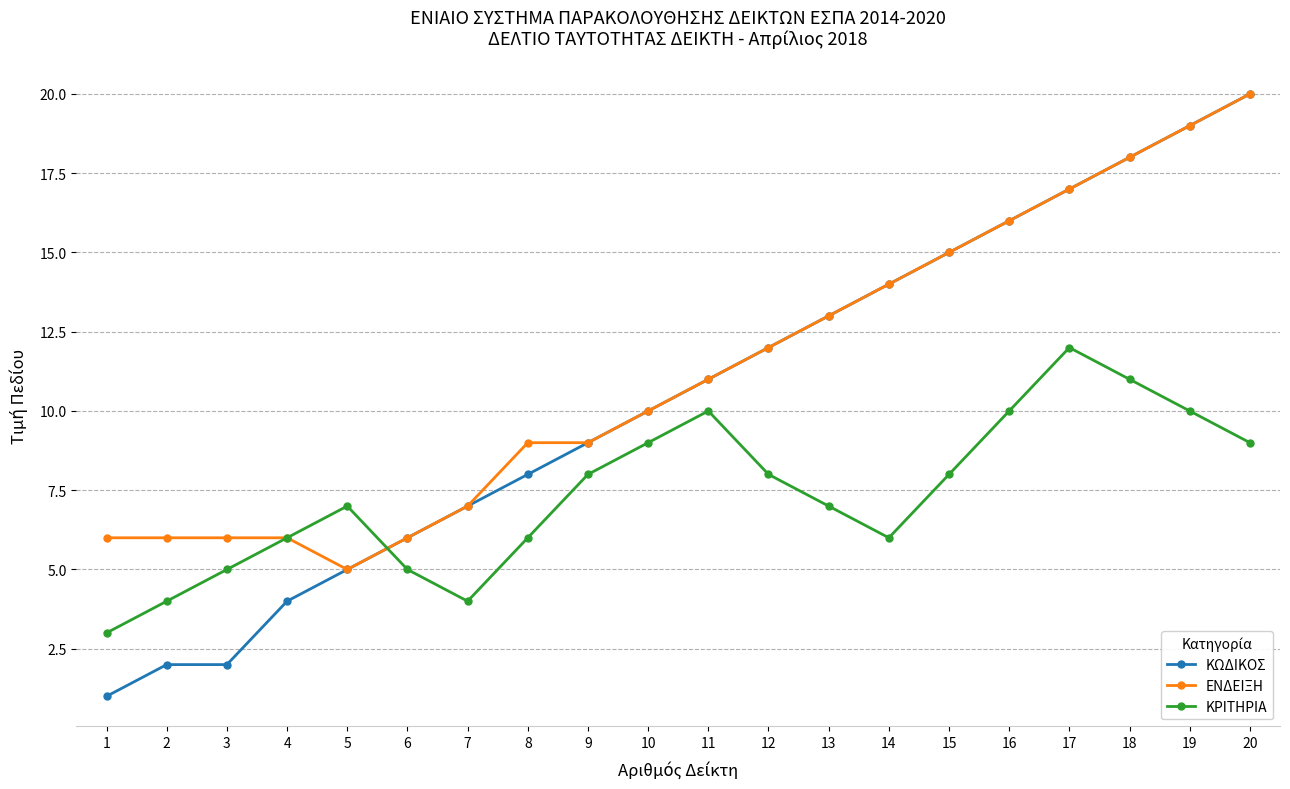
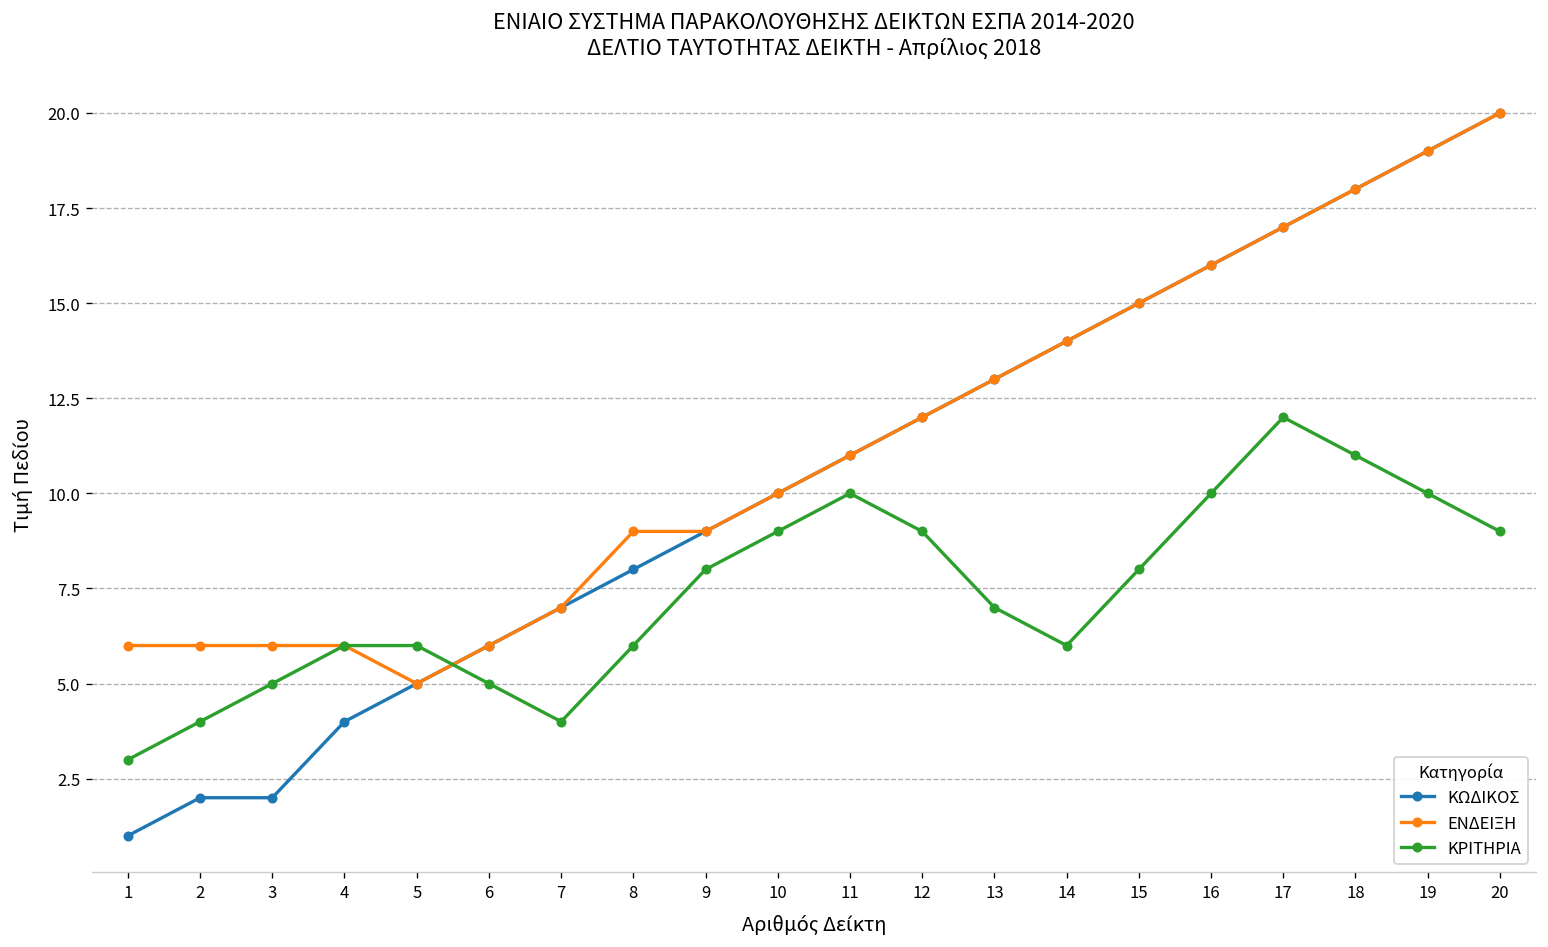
  {
    "ΚΩΔΙΚΟΣ": {
      "1": 1,
      "2": 2,
      "3": 2,
      "4": 4,
      "8": 8
    },
    "ΕΝΔΕΙΞΗ": {
      "1": 6,
      "2": 6,
      "3": 6,
      "8": 9
    },
    "ΚΡΙΤΗΡΙΑ": {
      "1": 3,
      "2": 4,
      "3": 5,
-     "5": 7,
+     "5": 6,
      "6": 5,
      "7": 4,
      "8": 6,
      "9": 8,
      "10": 9,
      "11": 10,
-     "12": 8,
+     "12": 9,
      "13": 7,
      "14": 6,
      "15": 8,
      "16": 10,
      "17": 12,
      "18": 11,
      "19": 10,
      "20": 9
    }
  }
